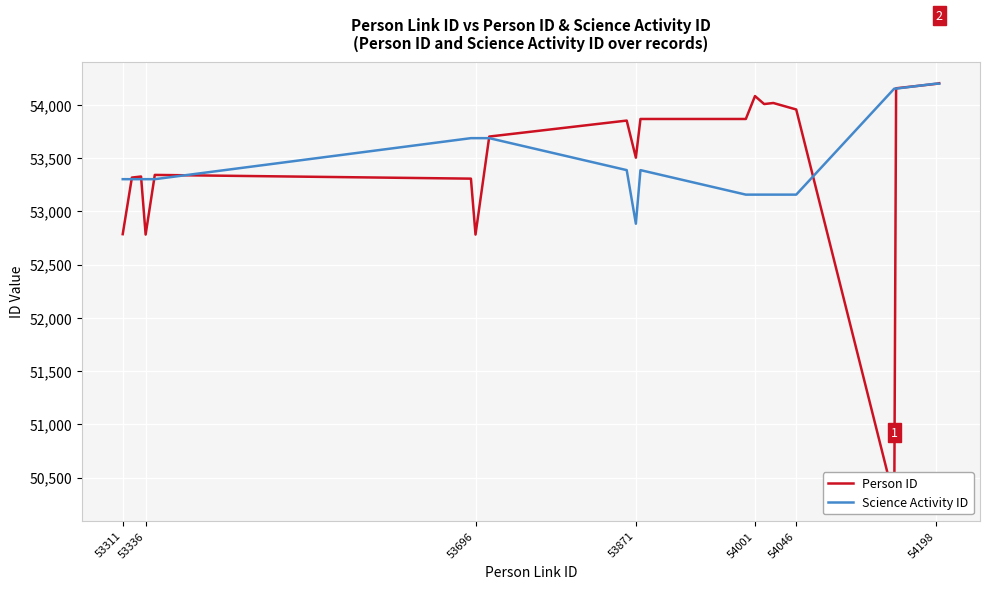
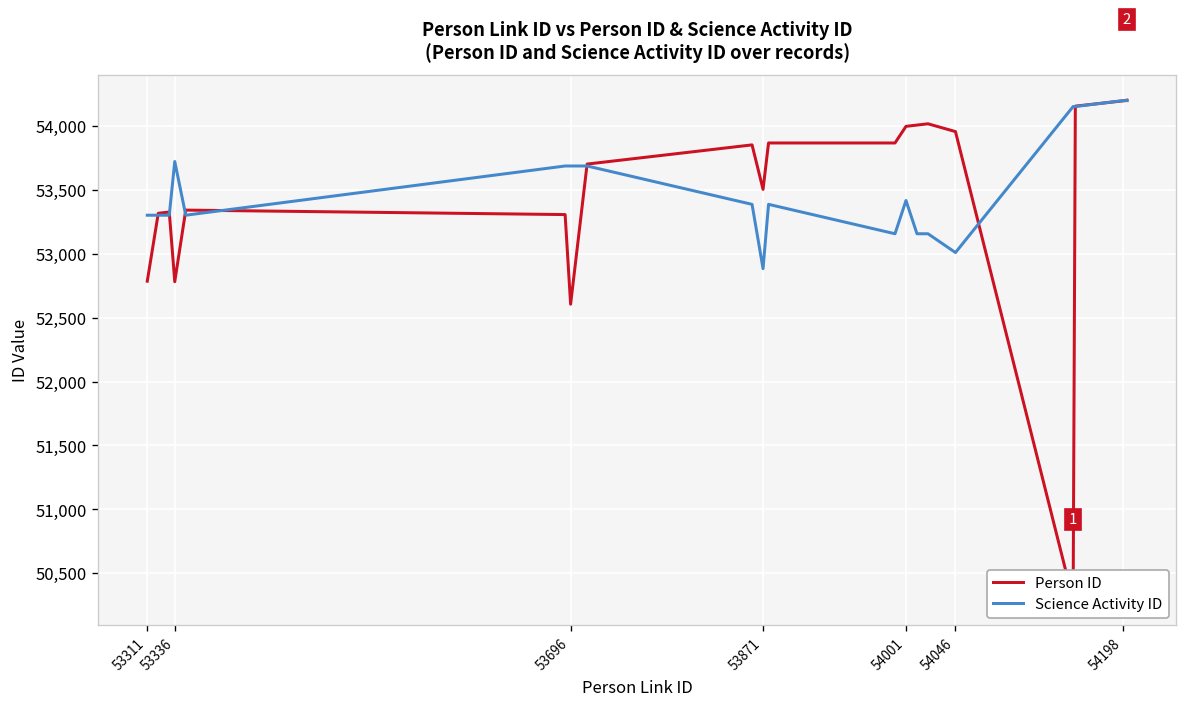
  {
    "Person ID": {
      "53311": "52,790",
      "53336": "52,780",
-     "53696": "52,780",
+     "53696": "52,610",
      "53871": "53,500",
-     "54001": "54,080",
+     "54001": "54,000",
      "54046": "53,960"
    },
    "Science Activity ID": {
      "53311": "53,300",
-     "53336": "53,300",
+     "53336": "53,720",
      "53696": "53,690",
      "53871": "52,880",
-     "54001": "53,160",
-     "54046": "53,160"
+     "54001": "53,420",
+     "54046": "53,010"
    }
  }
